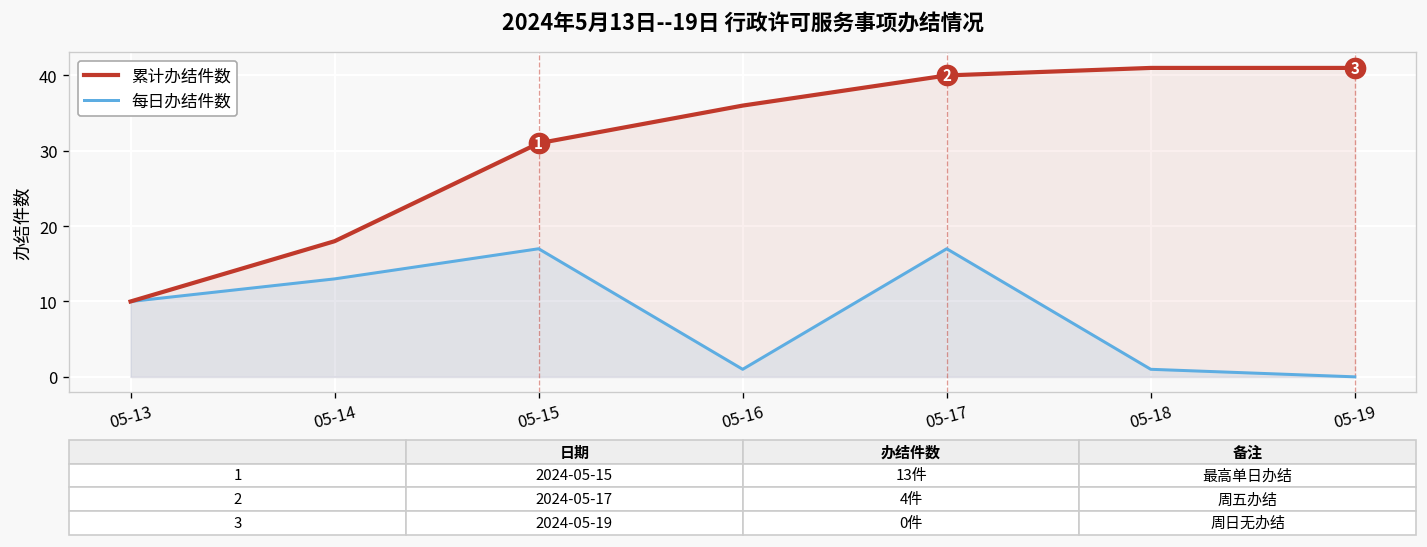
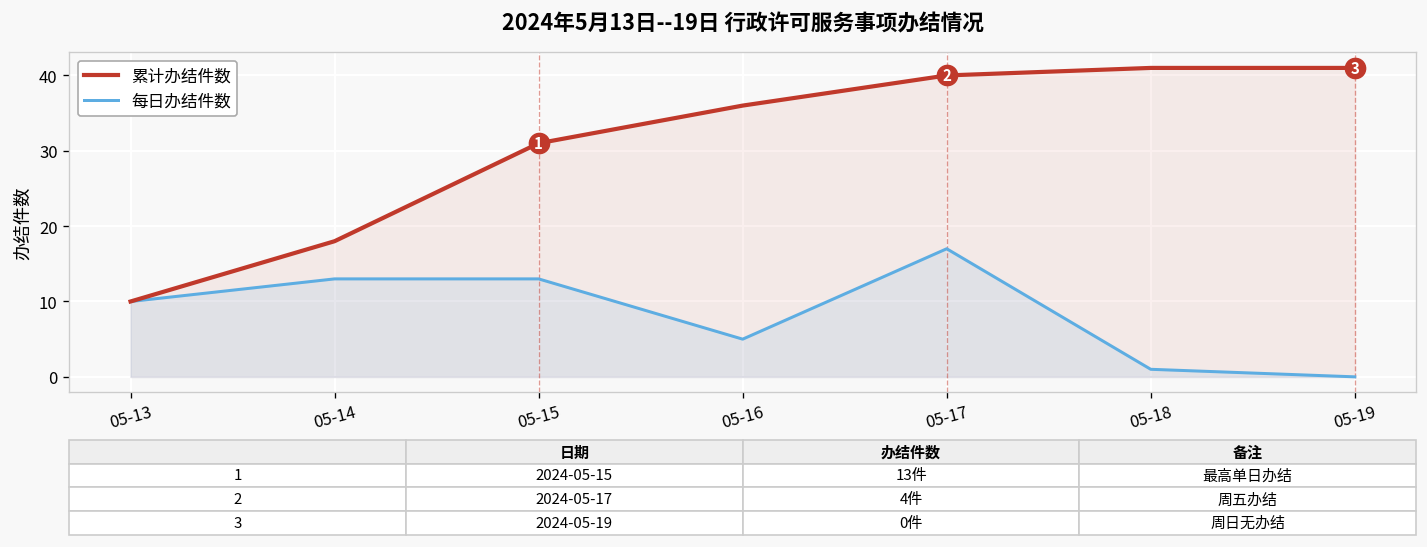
  {
    "每日办结件数": {
      "05-14": 13,
-     "05-15": 17,
-     "05-16": 1,
+     "05-15": 13,
+     "05-16": 5,
      "05-17": 17,
      "05-18": 1,
      "05-19": 0
    }
  }
